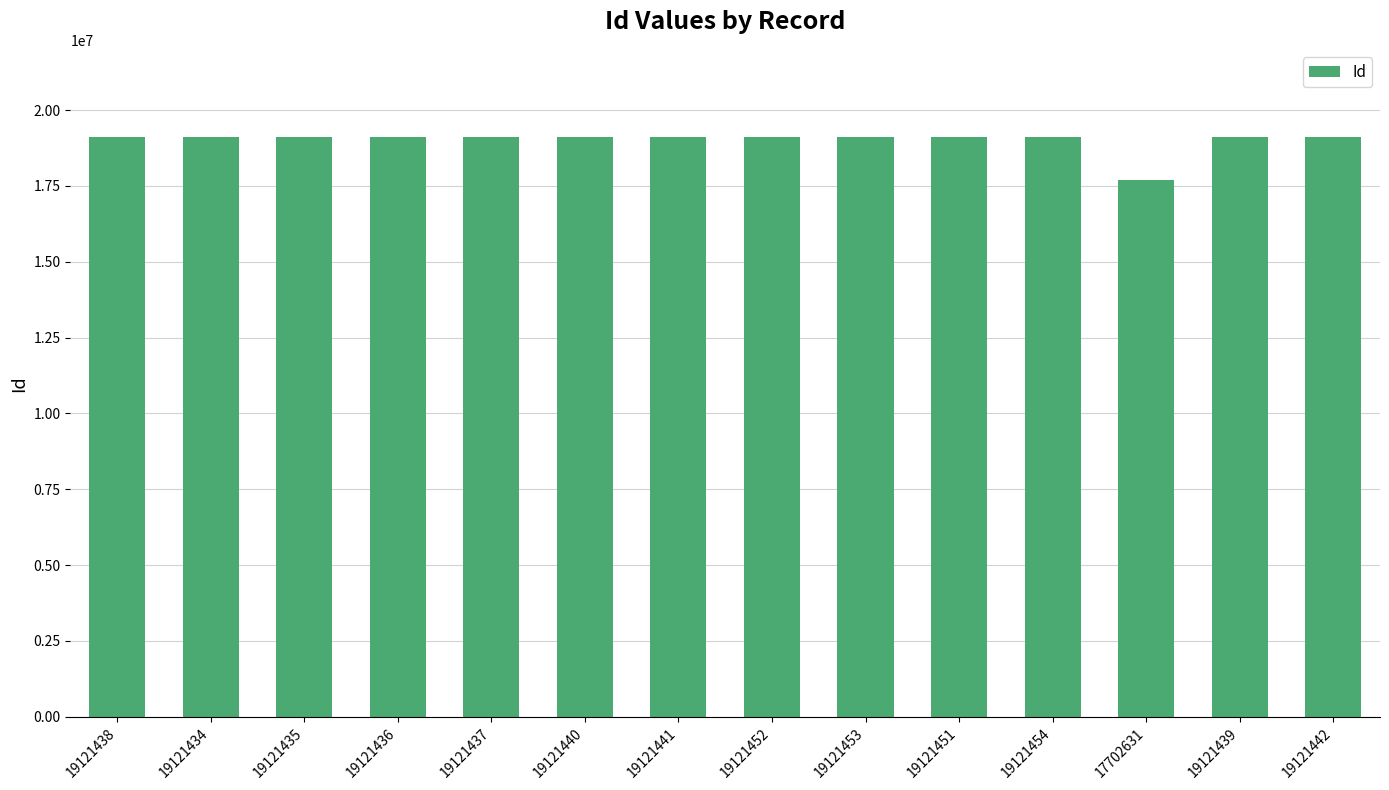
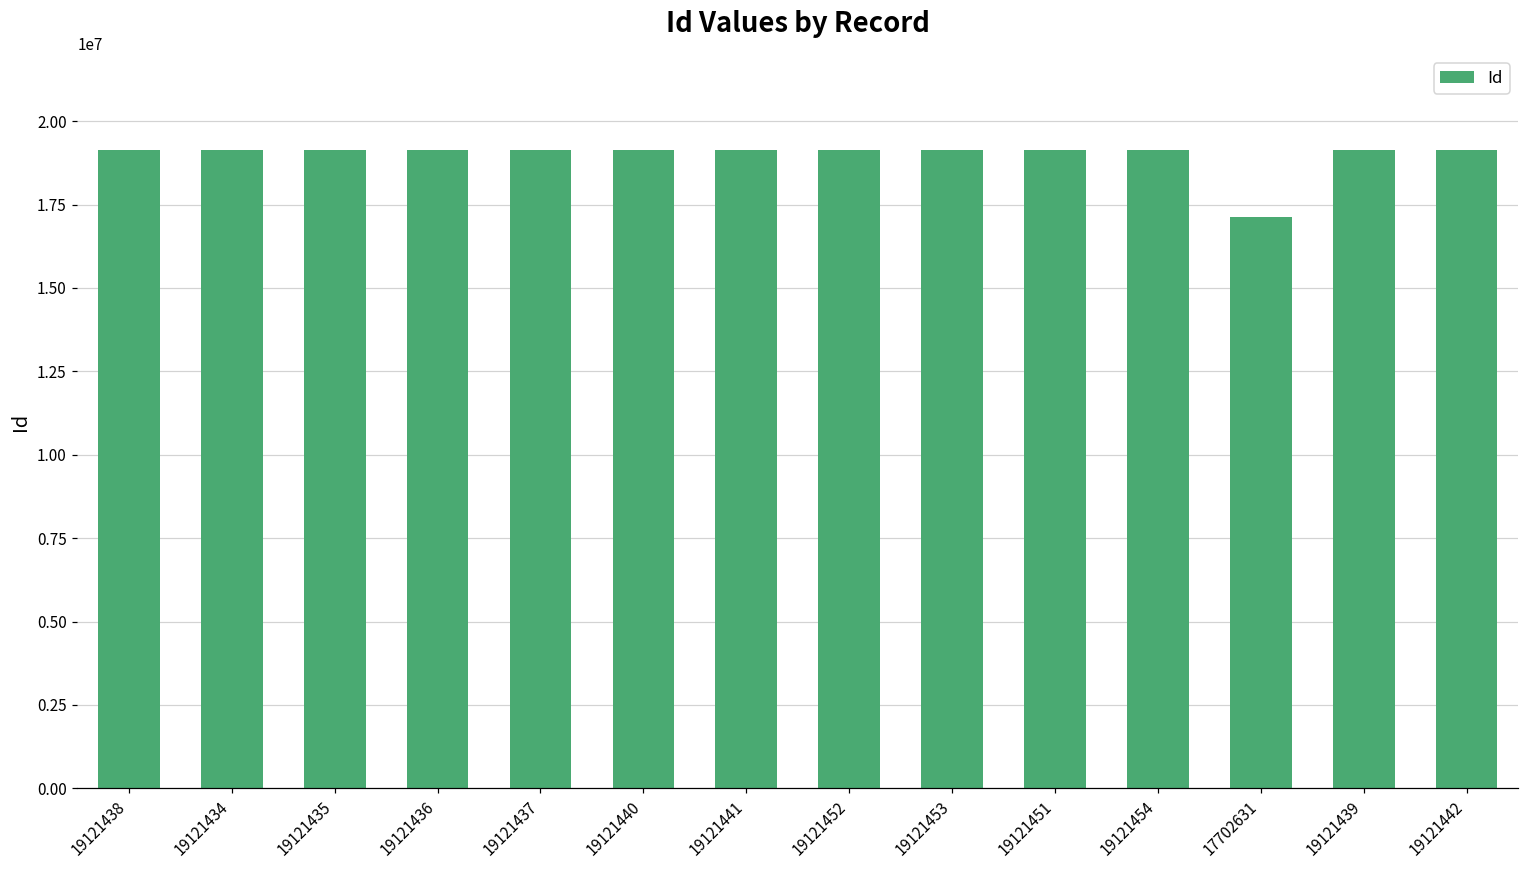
  {
    "19121438": 19100000,
    "19121434": 19100000,
    "19121435": 19100000,
    "19121436": 19100000,
    "19121437": 19100000,
    "19121440": 19100000,
    "19121441": 19100000,
    "19121452": 19100000,
    "19121453": 19100000,
    "19121451": 19100000,
    "19121454": 19100000,
-   "17702631": 17700000,
+   "17702631": 17100000,
    "19121439": 19100000,
    "19121442": 19100000
  }
